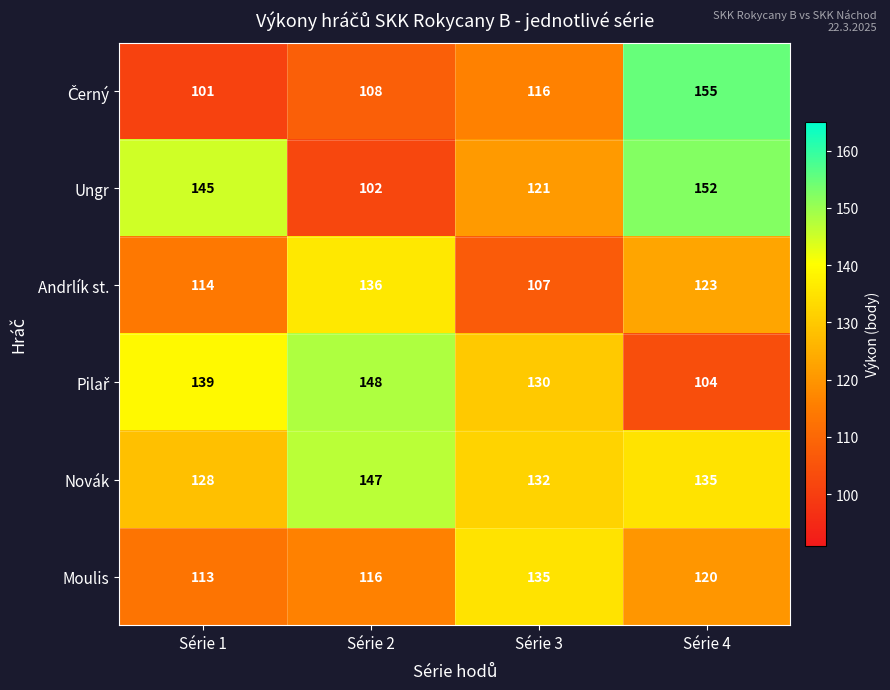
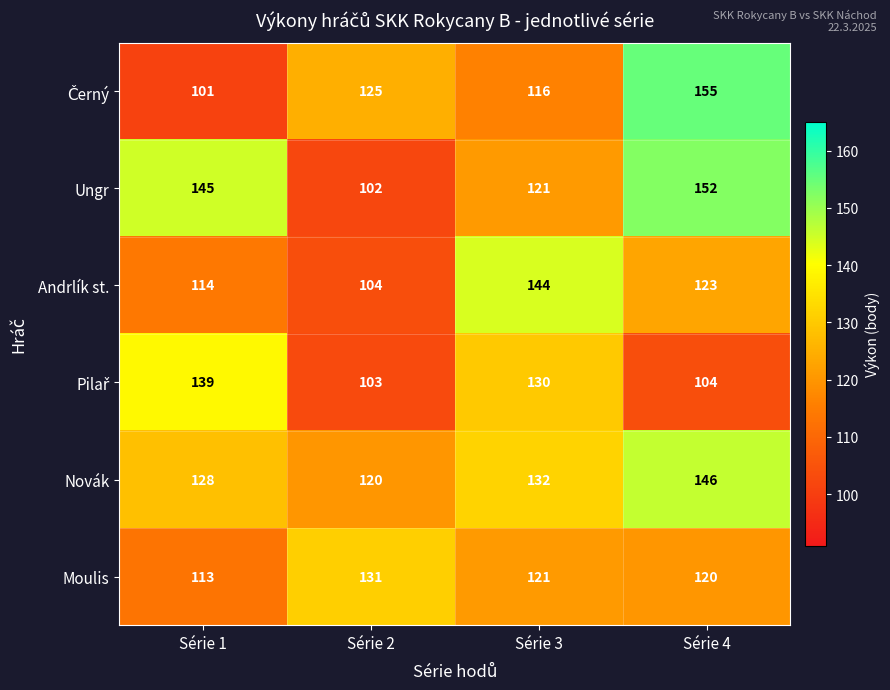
  {
    "Černý": {
      "Série 1": 101,
-     "Série 2": 108,
+     "Série 2": 125,
      "Série 3": 116,
      "Série 4": 155
    },
    "Ungr": {
      "Série 1": 145,
      "Série 2": 102,
      "Série 3": 121,
      "Série 4": 152
    },
    "Andrlík st.": {
      "Série 1": 114,
-     "Série 2": 136,
-     "Série 3": 107,
+     "Série 2": 104,
+     "Série 3": 144,
      "Série 4": 123
    },
    "Pilař": {
      "Série 1": 139,
-     "Série 2": 148,
+     "Série 2": 103,
      "Série 3": 130,
      "Série 4": 104
    },
    "Novák": {
      "Série 1": 128,
-     "Série 2": 147,
+     "Série 2": 120,
      "Série 3": 132,
-     "Série 4": 135
+     "Série 4": 146
    },
    "Moulis": {
      "Série 1": 113,
-     "Série 2": 116,
-     "Série 3": 135,
+     "Série 2": 131,
+     "Série 3": 121,
      "Série 4": 120
    }
  }
